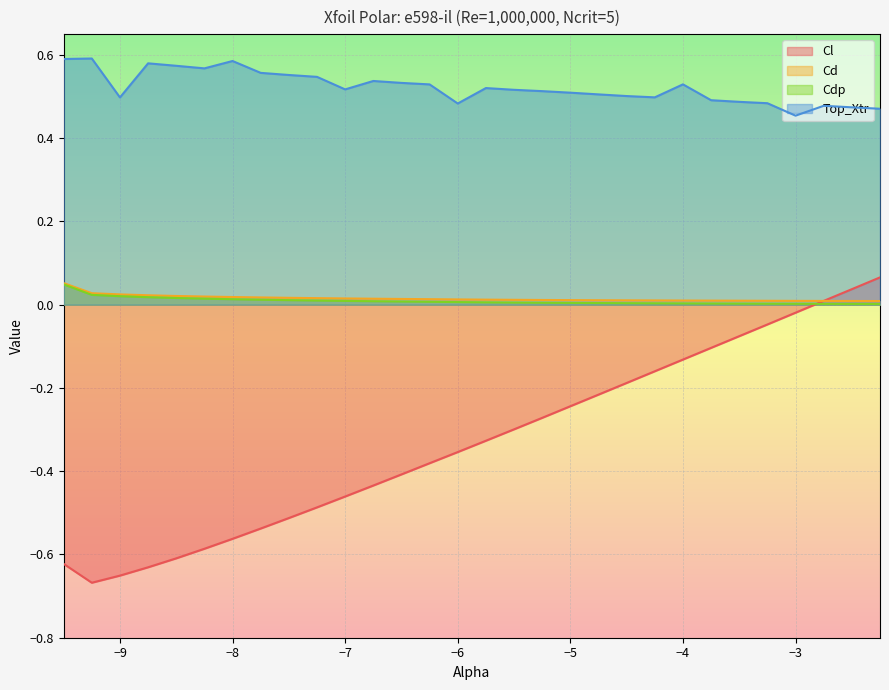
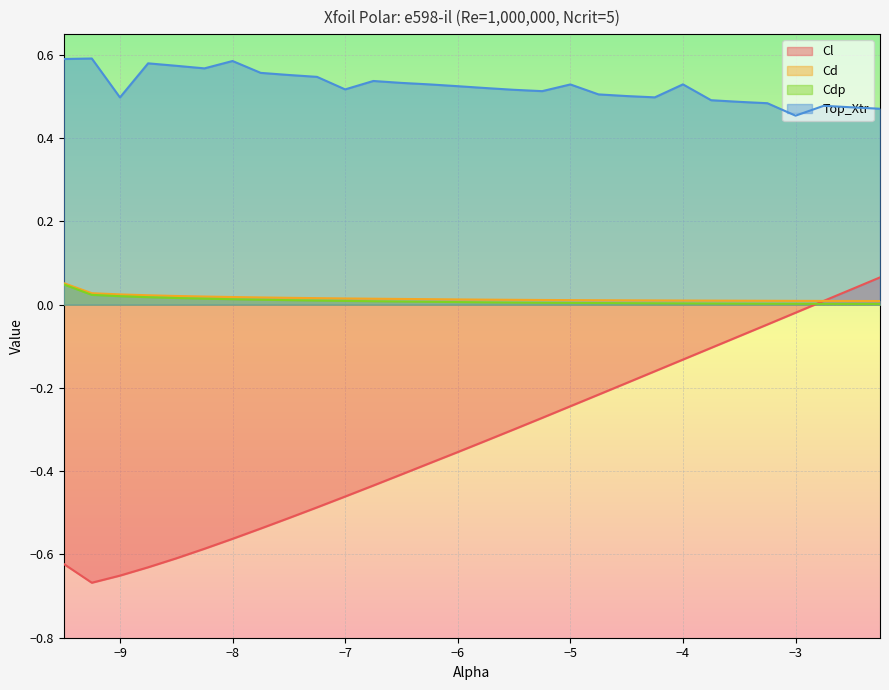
  {
    "Cd": {
      "−6": 0.01,
      "−5": 0.01,
      "−4": 0.01,
      "−3": 0.01
    },
    "Cdp": {
      "−6": 0.01
    },
    "Top_Xtr": {
      "−9": 0.50,
      "−8": 0.59,
      "−7": 0.52,
-     "−6": 0.48,
-     "−5": 0.51,
+     "−6": 0.52,
+     "−5": 0.53,
      "−4": 0.53
    }
  }
